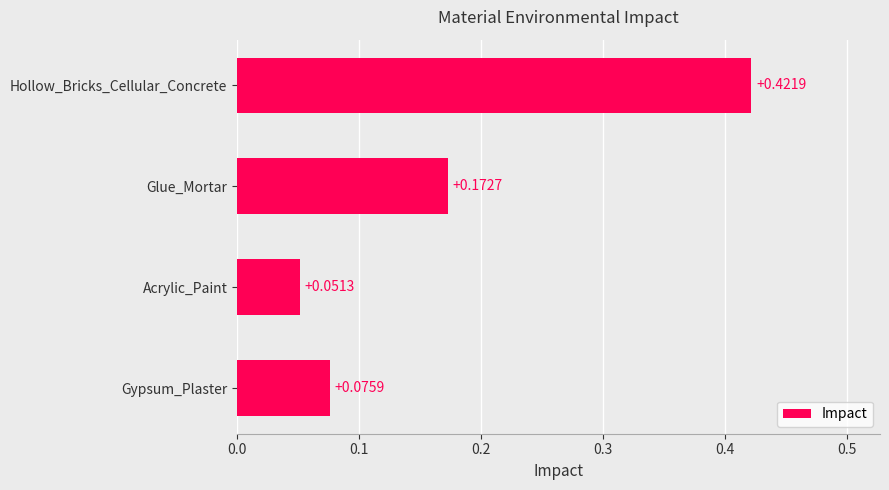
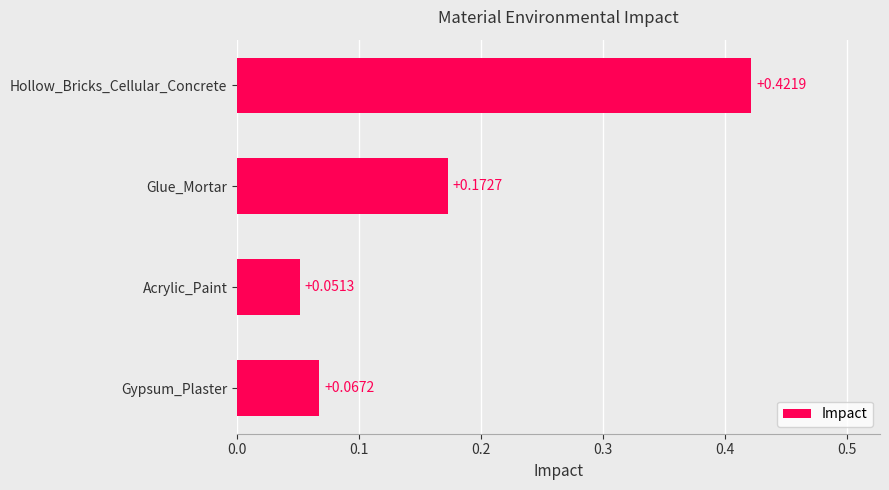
  {
    "Hollow_Bricks_Cellular_Concrete": "+0.4219",
    "Glue_Mortar": "+0.1727",
    "Acrylic_Paint": "+0.0513",
-   "Gypsum_Plaster": "+0.0759"
+   "Gypsum_Plaster": "+0.0672"
  }
